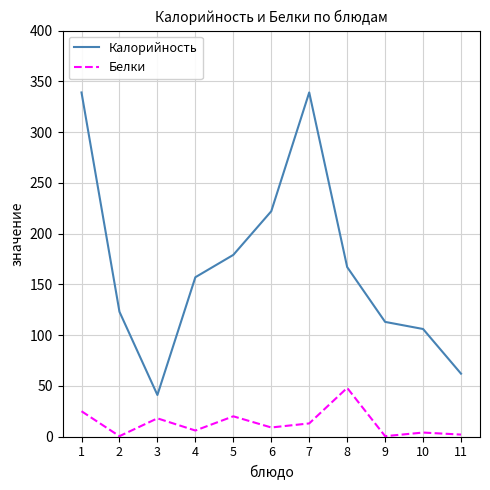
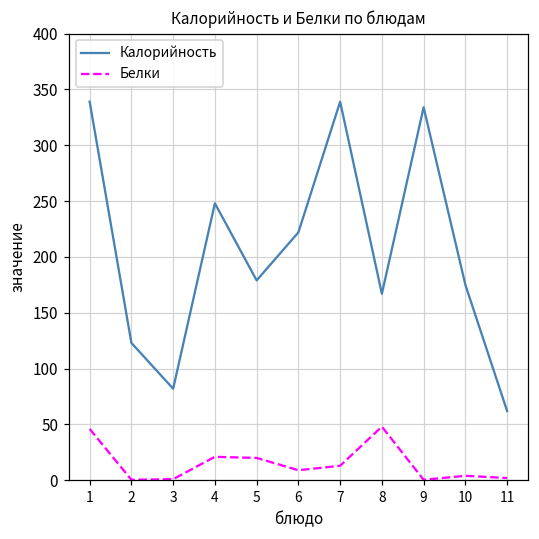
  {
    "Калорийность": {
      "1": 339,
      "2": 123,
-     "3": 41,
-     "4": 157,
+     "3": 82,
+     "4": 248,
      "5": 179,
      "6": 222,
      "7": 339,
      "8": 167,
-     "9": 113,
-     "10": 106,
+     "9": 334,
+     "10": 175,
      "11": 62
    },
    "Белки": {
-     "1": 25,
+     "1": 46,
      "2": 0,
-     "3": 18,
-     "4": 6,
+     "3": 1,
+     "4": 21,
      "5": 20,
      "6": 9,
      "7": 13,
      "8": 48,
      "9": 0,
      "10": 4,
      "11": 2
    }
  }
